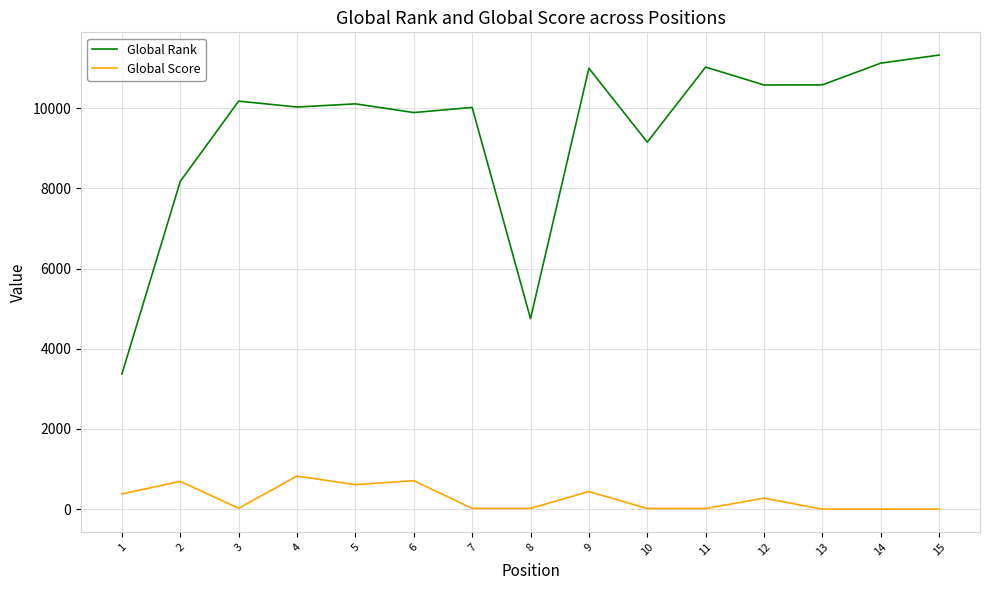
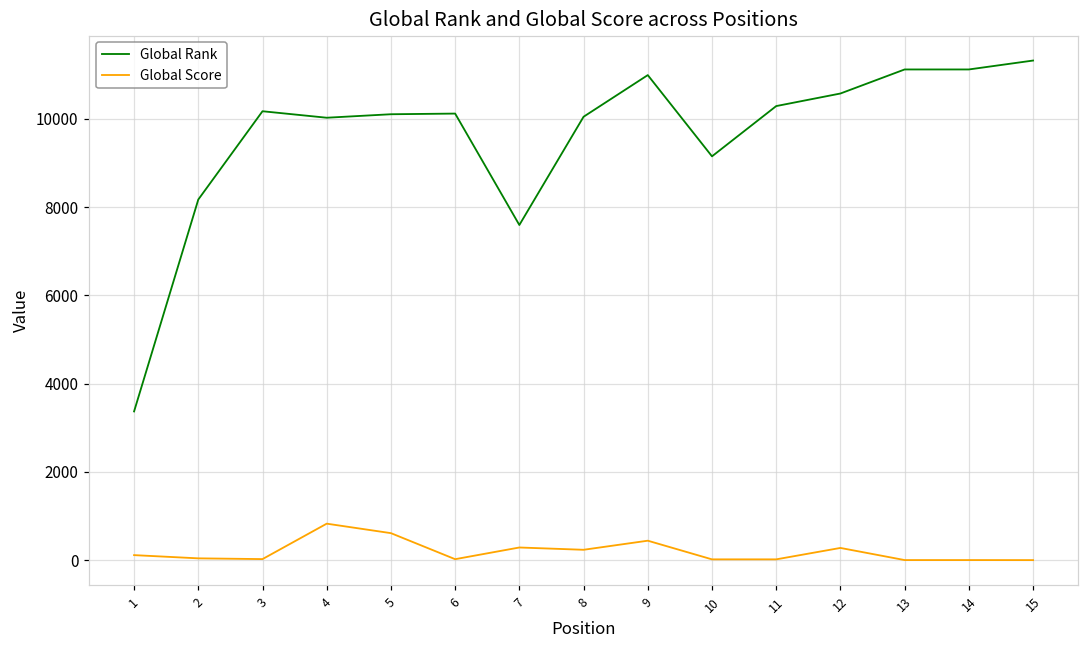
  {
    "Global Rank": {
      "1": 3400,
      "2": 8200,
      "3": 10200,
      "4": 10000,
      "5": 10100,
-     "6": 9900,
-     "7": 10000,
-     "8": 4800,
+     "6": 10100,
+     "7": 7600,
+     "8": 10000,
      "9": 11000,
      "10": 9200,
-     "11": 11000,
+     "11": 10300,
      "12": 10600,
-     "13": 10600,
+     "13": 11100,
      "14": 11100,
      "15": 11300
    },
    "Global Score": {
-     "1": 400,
-     "2": 700,
+     "1": 100,
+     "2": 0,
      "3": 0,
      "4": 800,
      "5": 600,
-     "6": 700,
-     "7": 0,
-     "8": 0,
+     "6": 0,
+     "7": 300,
+     "8": 200,
      "9": 400,
      "10": 0,
      "11": 0,
      "12": 300,
      "13": 0,
      "14": 0,
      "15": 0
    }
  }
